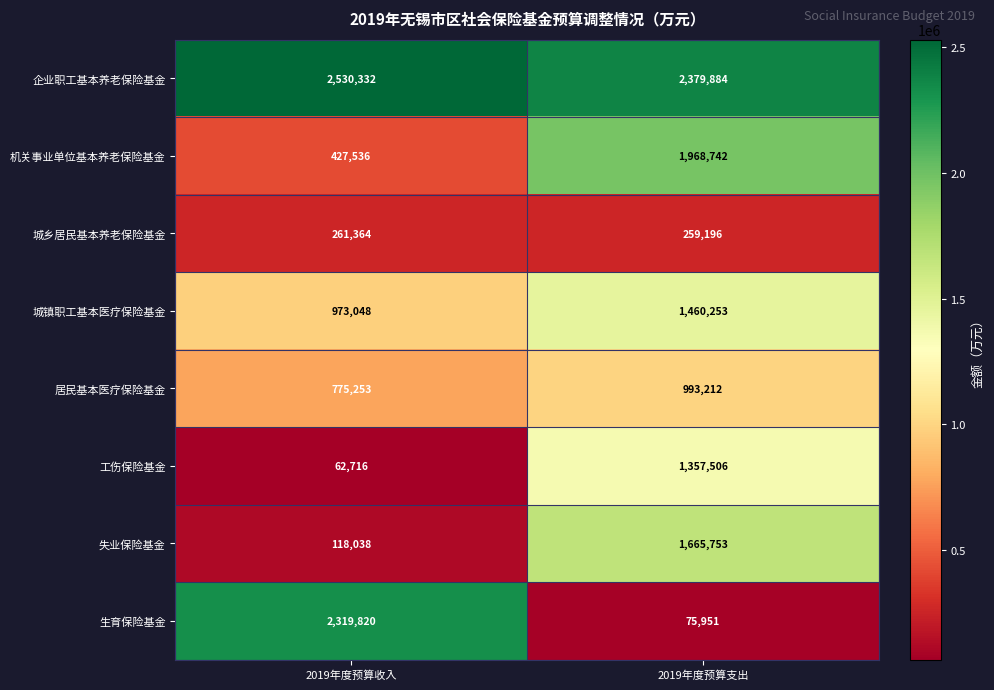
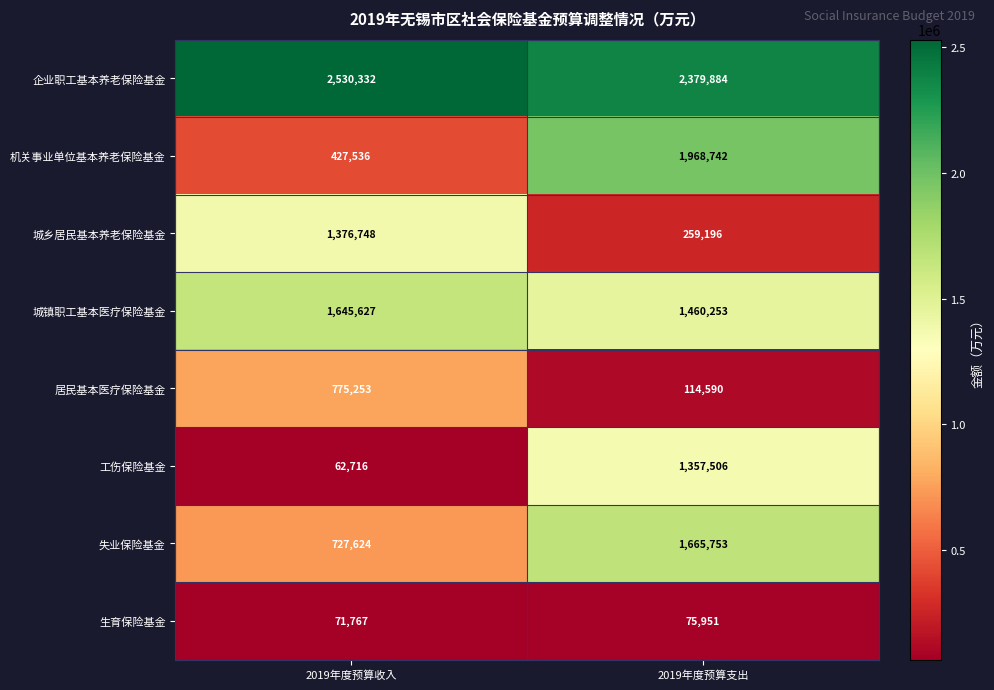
  {
    "企业职工基本养老保险基金": {
      "2019年度预算收入": "2,530,332",
      "2019年度预算支出": "2,379,884"
    },
    "机关事业单位基本养老保险基金": {
      "2019年度预算收入": "427,536",
      "2019年度预算支出": "1,968,742"
    },
    "城乡居民基本养老保险基金": {
-     "2019年度预算收入": "261,364",
+     "2019年度预算收入": "1,376,748",
      "2019年度预算支出": "259,196"
    },
    "城镇职工基本医疗保险基金": {
-     "2019年度预算收入": "973,048",
+     "2019年度预算收入": "1,645,627",
      "2019年度预算支出": "1,460,253"
    },
    "居民基本医疗保险基金": {
      "2019年度预算收入": "775,253",
-     "2019年度预算支出": "993,212"
+     "2019年度预算支出": "114,590"
    },
    "工伤保险基金": {
      "2019年度预算收入": "62,716",
      "2019年度预算支出": "1,357,506"
    },
    "失业保险基金": {
-     "2019年度预算收入": "118,038",
+     "2019年度预算收入": "727,624",
      "2019年度预算支出": "1,665,753"
    },
    "生育保险基金": {
-     "2019年度预算收入": "2,319,820",
+     "2019年度预算收入": "71,767",
      "2019年度预算支出": "75,951"
    }
  }
